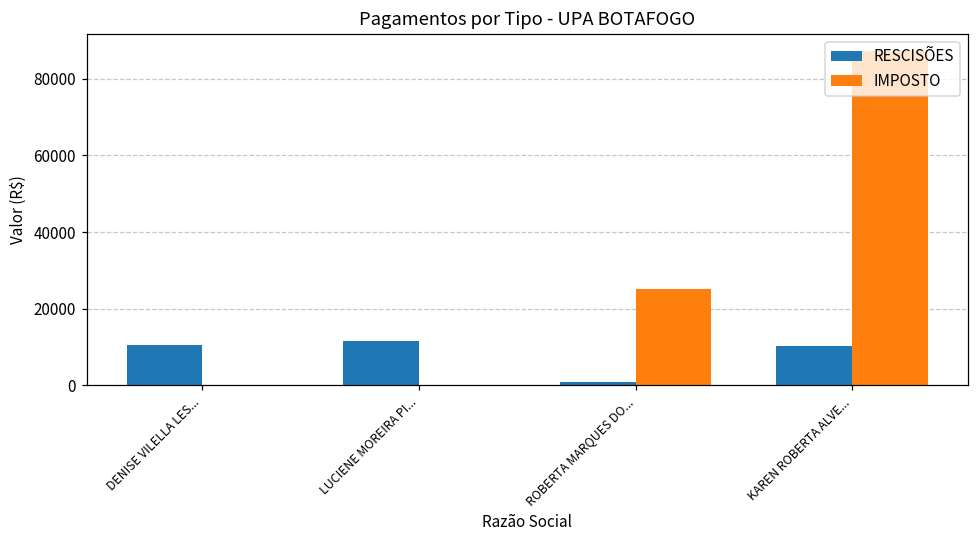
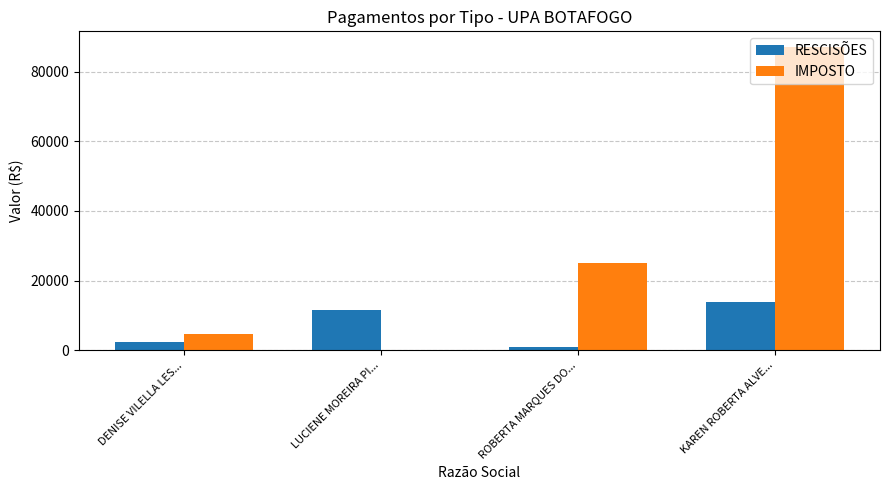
  {
    "RESCISÕES": {
-     "DENISE VILELLA LES...": 11000,
+     "DENISE VILELLA LES...": 3000,
      "LUCIENE MOREIRA PI...": 12000,
      "ROBERTA MARQUES DO...": 1000,
-     "KAREN ROBERTA ALVE...": 10000
+     "KAREN ROBERTA ALVE...": 14000
    },
    "IMPOSTO": {
-     "DENISE VILELLA LES...": 0,
+     "DENISE VILELLA LES...": 5000,
      "ROBERTA MARQUES DO...": 25000
    }
  }
